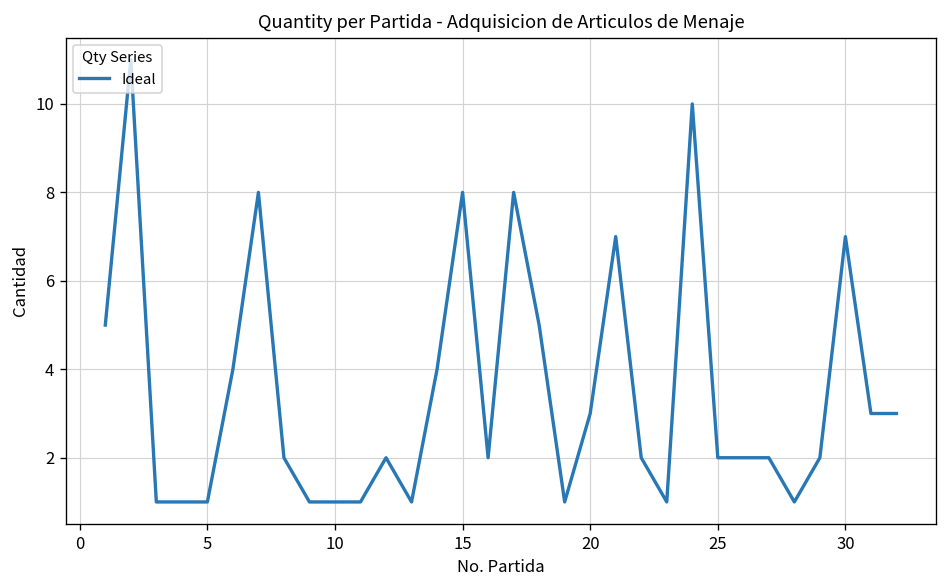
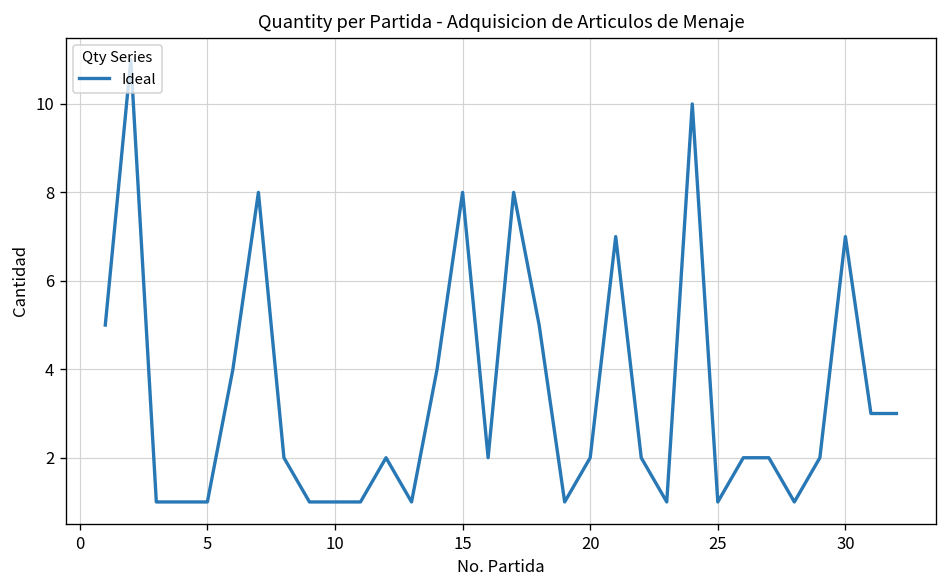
  {
    "5": 1,
    "10": 1,
    "15": 8,
-   "20": 3,
-   "25": 2,
+   "20": 2,
+   "25": 1,
    "30": 7
  }
